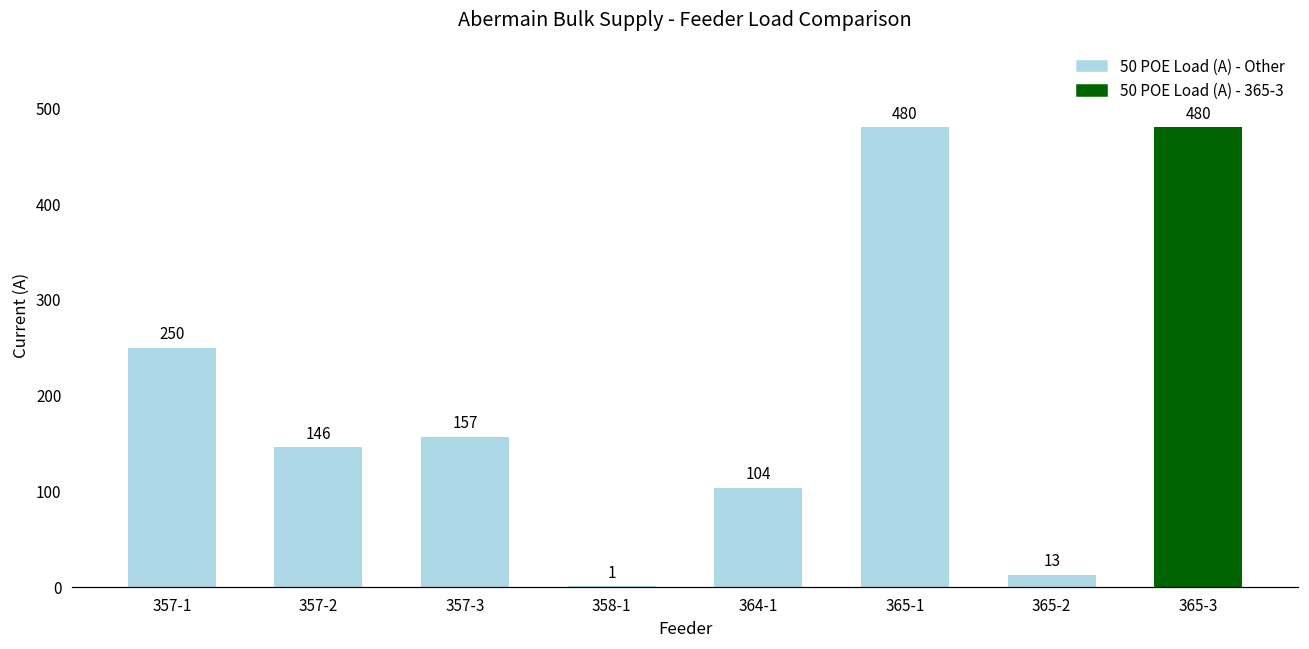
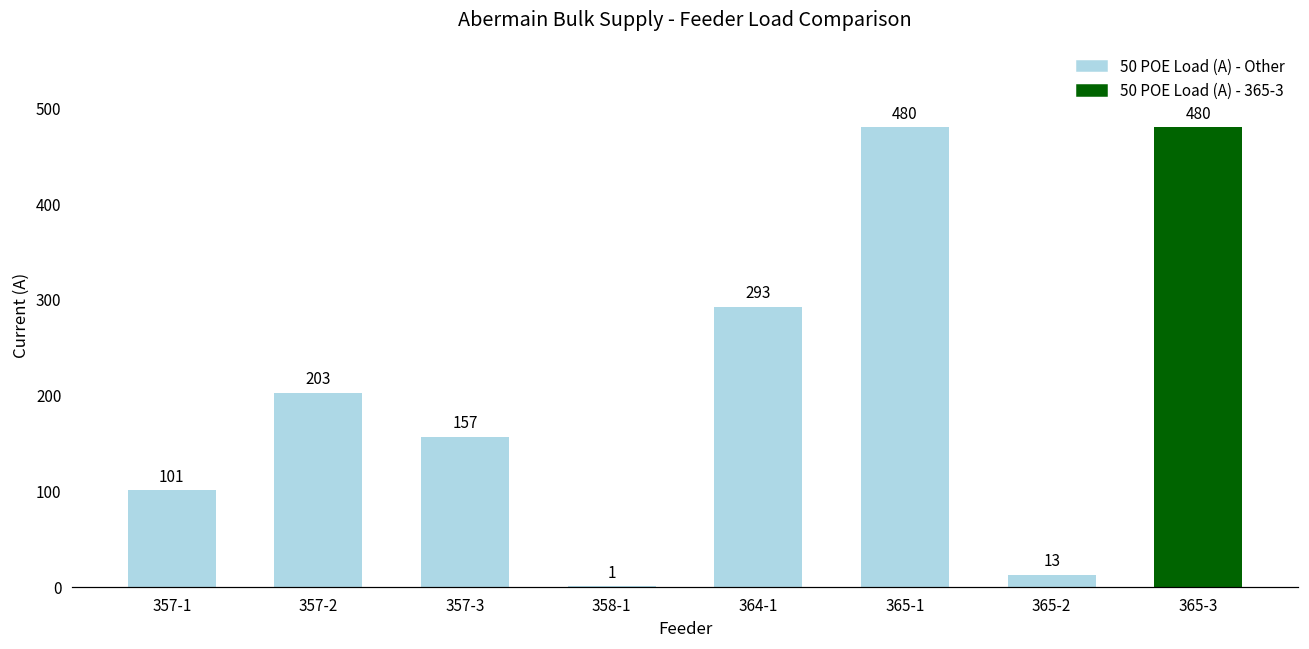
  {
-   "357-1": 250,
-   "357-2": 146,
+   "357-1": 101,
+   "357-2": 203,
    "357-3": 157,
    "358-1": 1,
-   "364-1": 104,
+   "364-1": 293,
    "365-1": 480,
    "365-2": 13,
    "365-3": 480
  }
